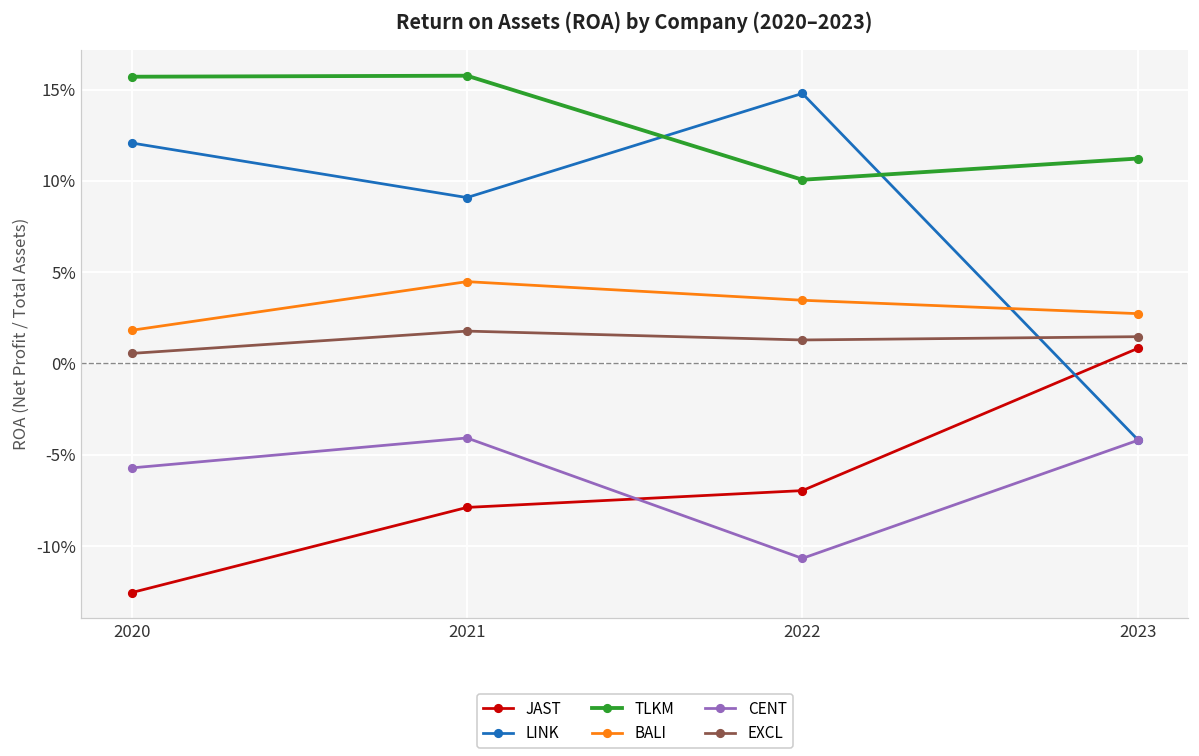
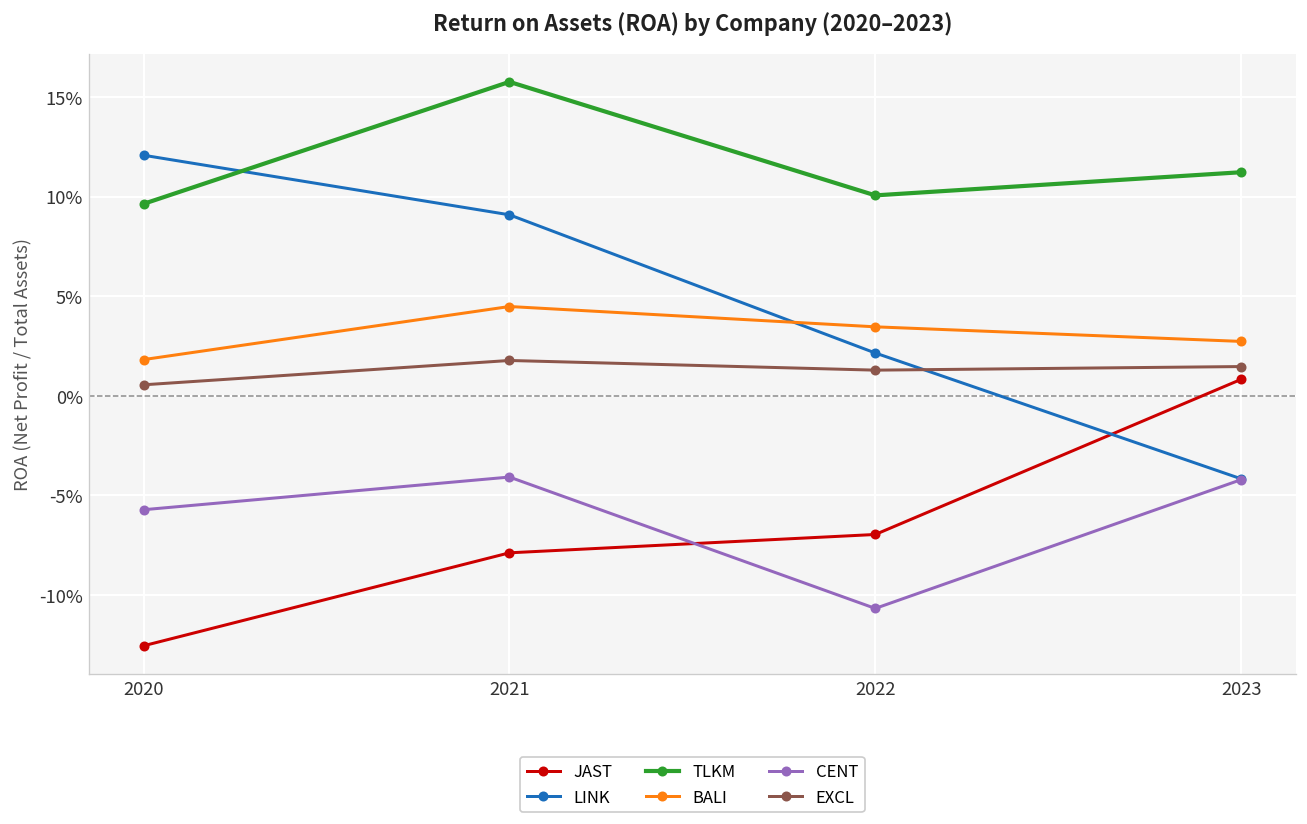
  {
    "JAST": {
      "2020": "-12.6%",
      "2021": "-7.9%",
      "2022": "-7.0%",
      "2023": "0.8%"
    },
    "LINK": {
      "2020": "12.1%",
      "2021": "9.1%",
-     "2022": "14.8%"
+     "2022": "2.1%"
    },
    "TLKM": {
-     "2020": "15.7%",
+     "2020": "9.6%",
      "2021": "15.8%",
      "2022": "10.1%",
      "2023": "11.2%"
    },
    "BALI": {
      "2020": "1.8%",
      "2021": "4.5%",
      "2022": "3.5%",
      "2023": "2.7%"
    },
    "CENT": {
      "2020": "-5.7%",
      "2021": "-4.1%",
      "2022": "-10.7%"
    },
    "EXCL": {
      "2020": "0.5%",
      "2021": "1.8%",
      "2022": "1.3%",
      "2023": "1.5%"
    }
  }
